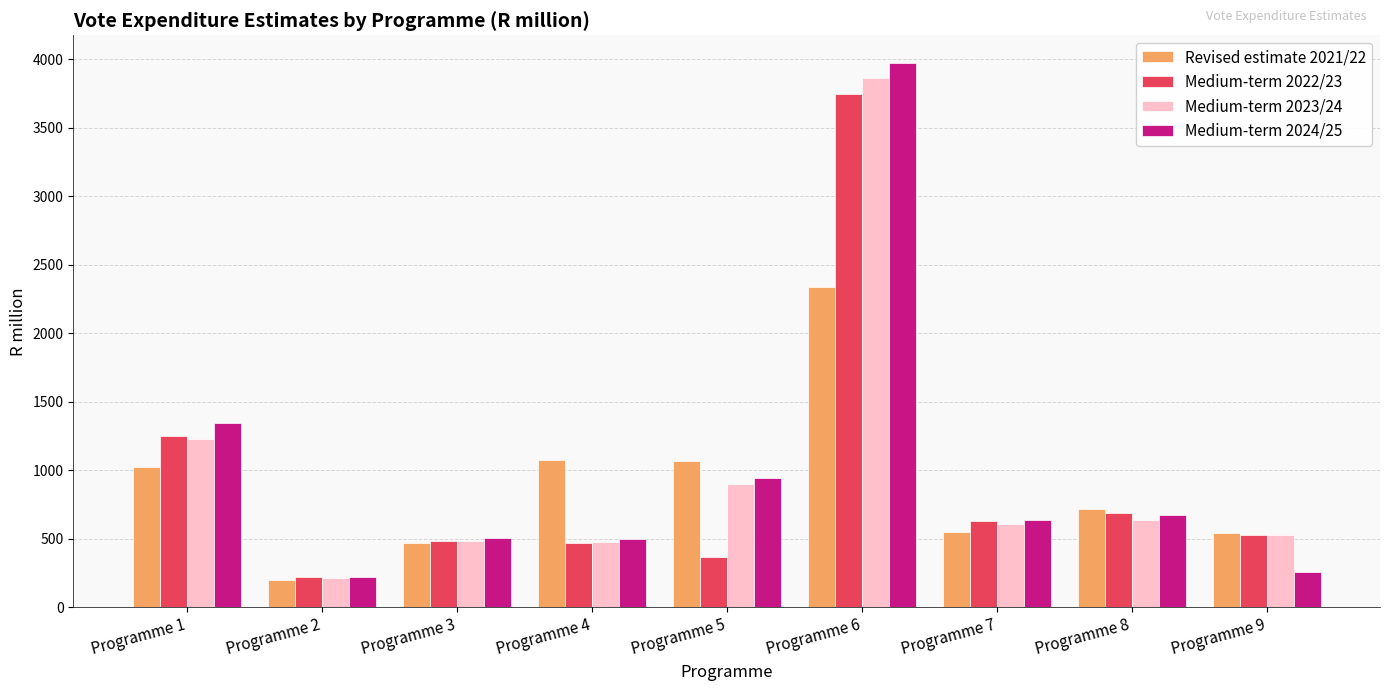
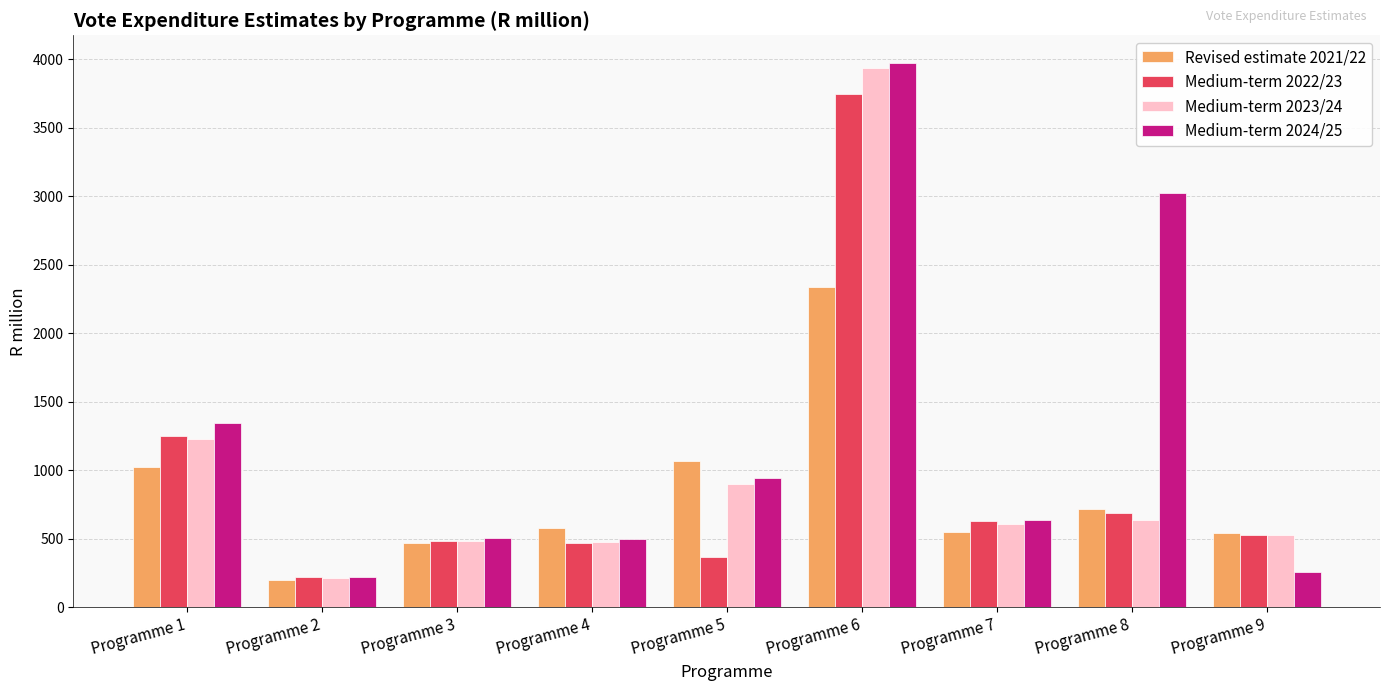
  {
    "Revised estimate 2021/22": {
      "Programme 1": 1020,
      "Programme 2": 200,
      "Programme 3": 470,
-     "Programme 4": 1070,
+     "Programme 4": 580,
      "Programme 5": 1070,
      "Programme 6": 2340,
      "Programme 7": 550,
      "Programme 8": 720,
      "Programme 9": 540
    },
    "Medium-term 2022/23": {
      "Programme 1": 1250,
      "Programme 2": 220,
      "Programme 3": 480,
      "Programme 4": 470,
      "Programme 5": 360,
      "Programme 6": 3750,
      "Programme 7": 630,
      "Programme 8": 690,
      "Programme 9": 530
    },
    "Medium-term 2023/24": {
      "Programme 1": 1230,
      "Programme 2": 220,
      "Programme 3": 480,
      "Programme 4": 480,
      "Programme 5": 900,
-     "Programme 6": 3870,
+     "Programme 6": 3940,
      "Programme 7": 610,
      "Programme 8": 640,
      "Programme 9": 530
    },
    "Medium-term 2024/25": {
      "Programme 1": 1350,
      "Programme 2": 220,
      "Programme 3": 500,
      "Programme 4": 500,
      "Programme 5": 940,
      "Programme 6": 3980,
      "Programme 7": 640,
-     "Programme 8": 670,
+     "Programme 8": 3030,
      "Programme 9": 260
    }
  }
